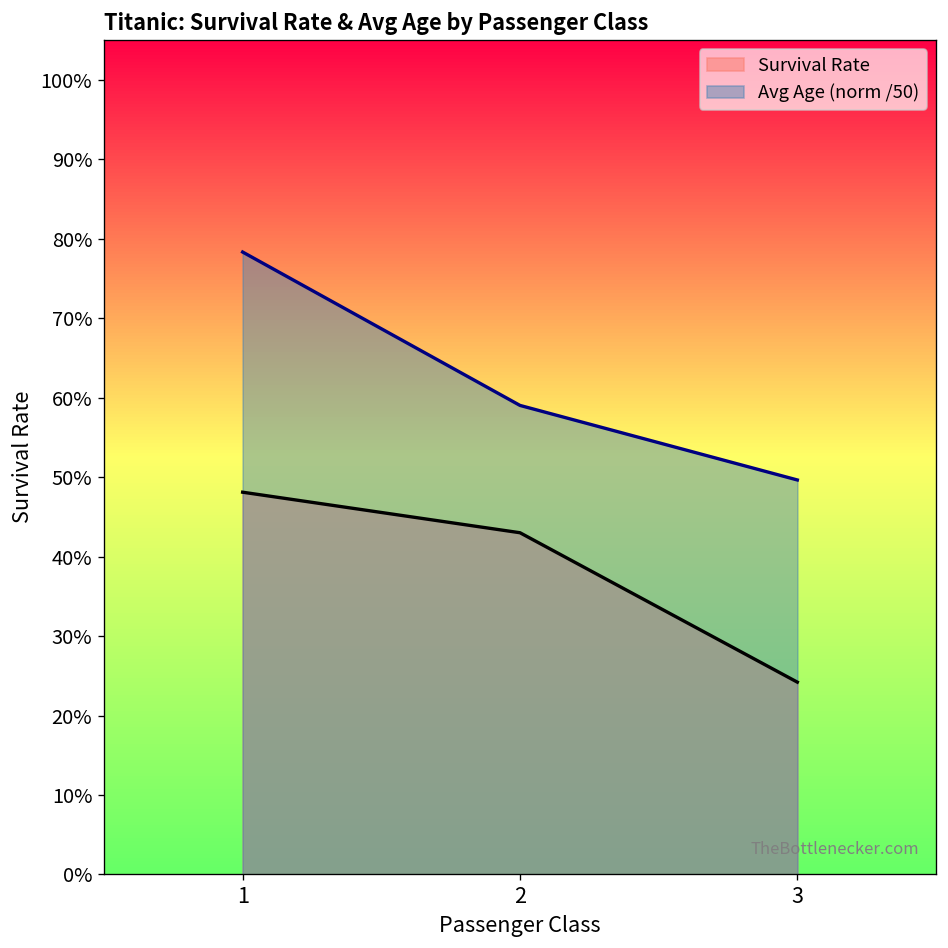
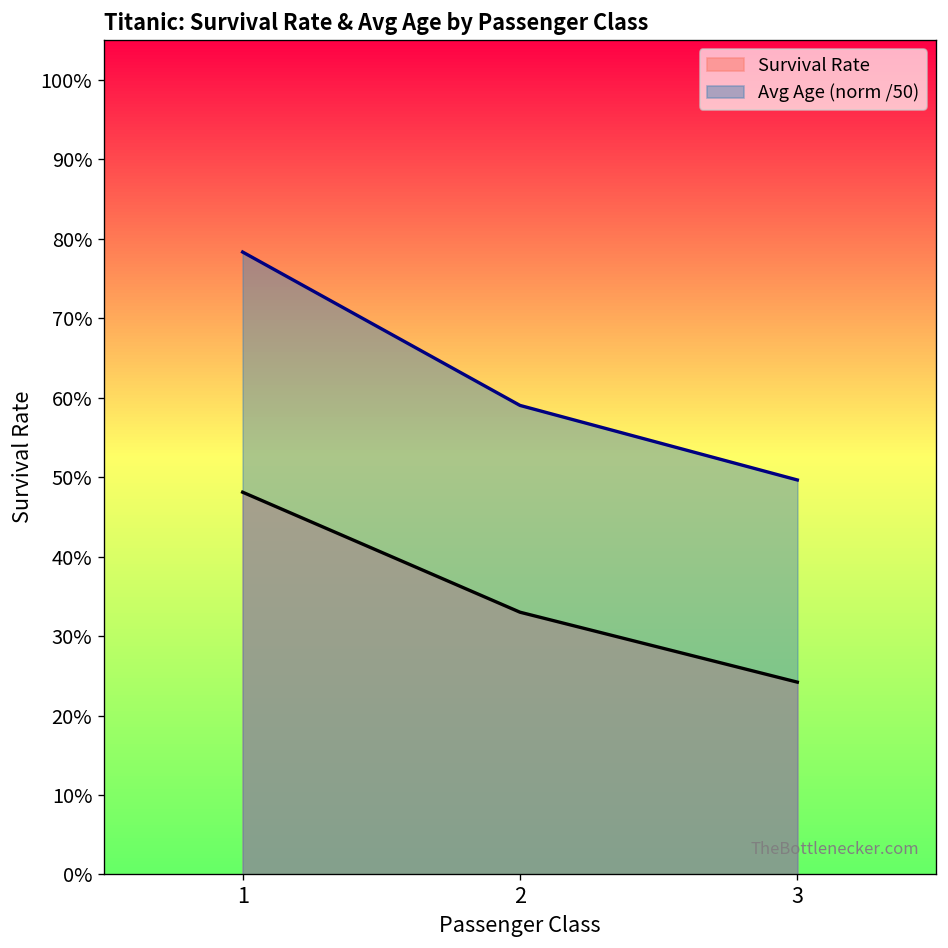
  {
    "Survival Rate": {
      "1": "48%",
-     "2": "43%",
+     "2": "33%",
      "3": "24%"
    },
    "Avg Age (norm /50)": {
      "1": "78%",
      "2": "59%",
      "3": "50%"
    }
  }
